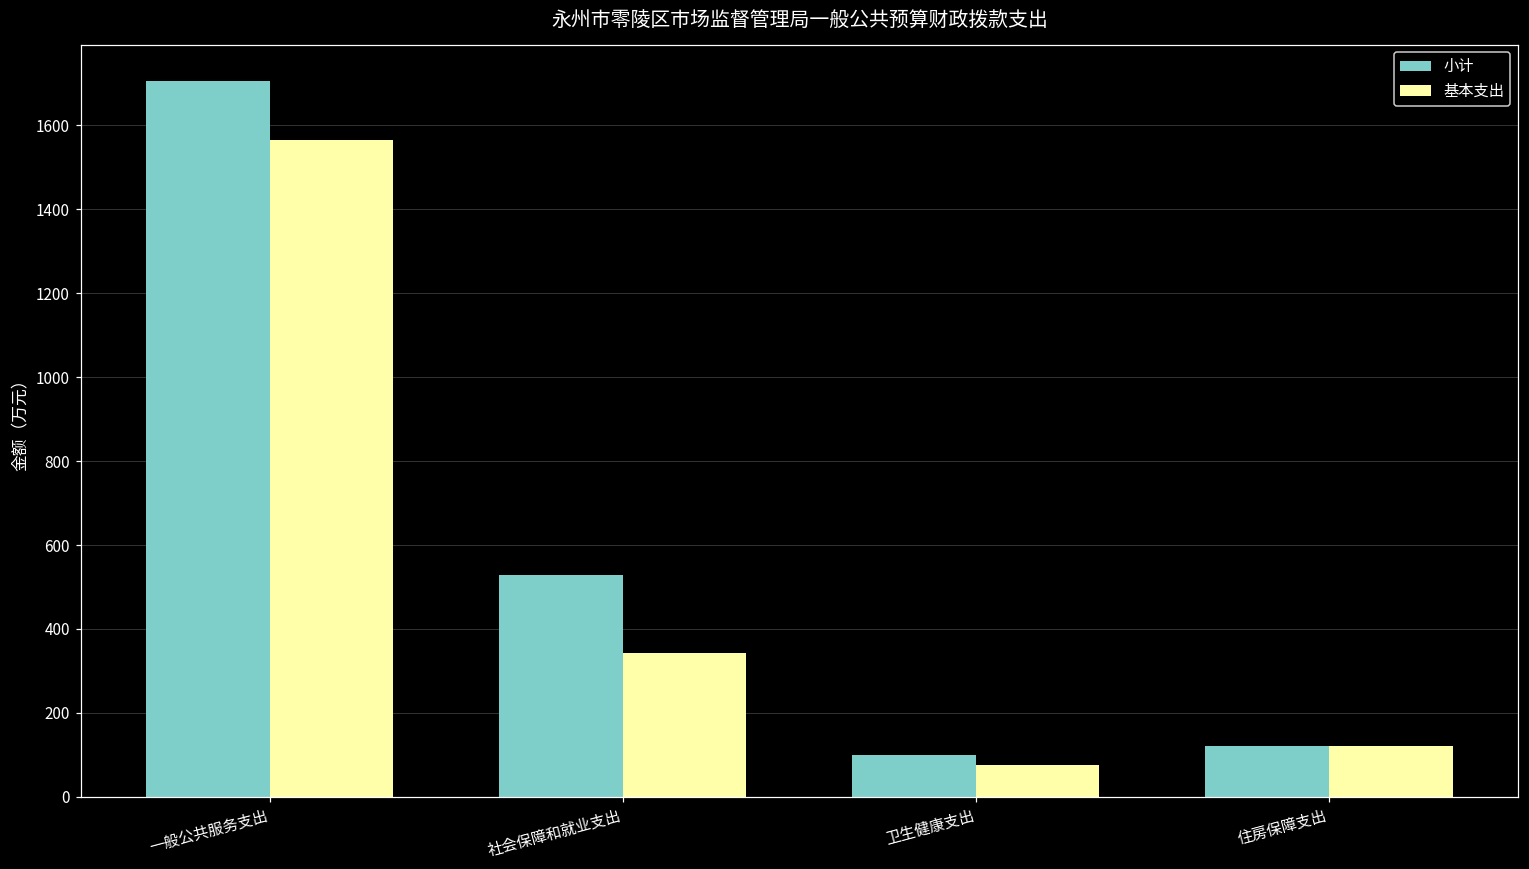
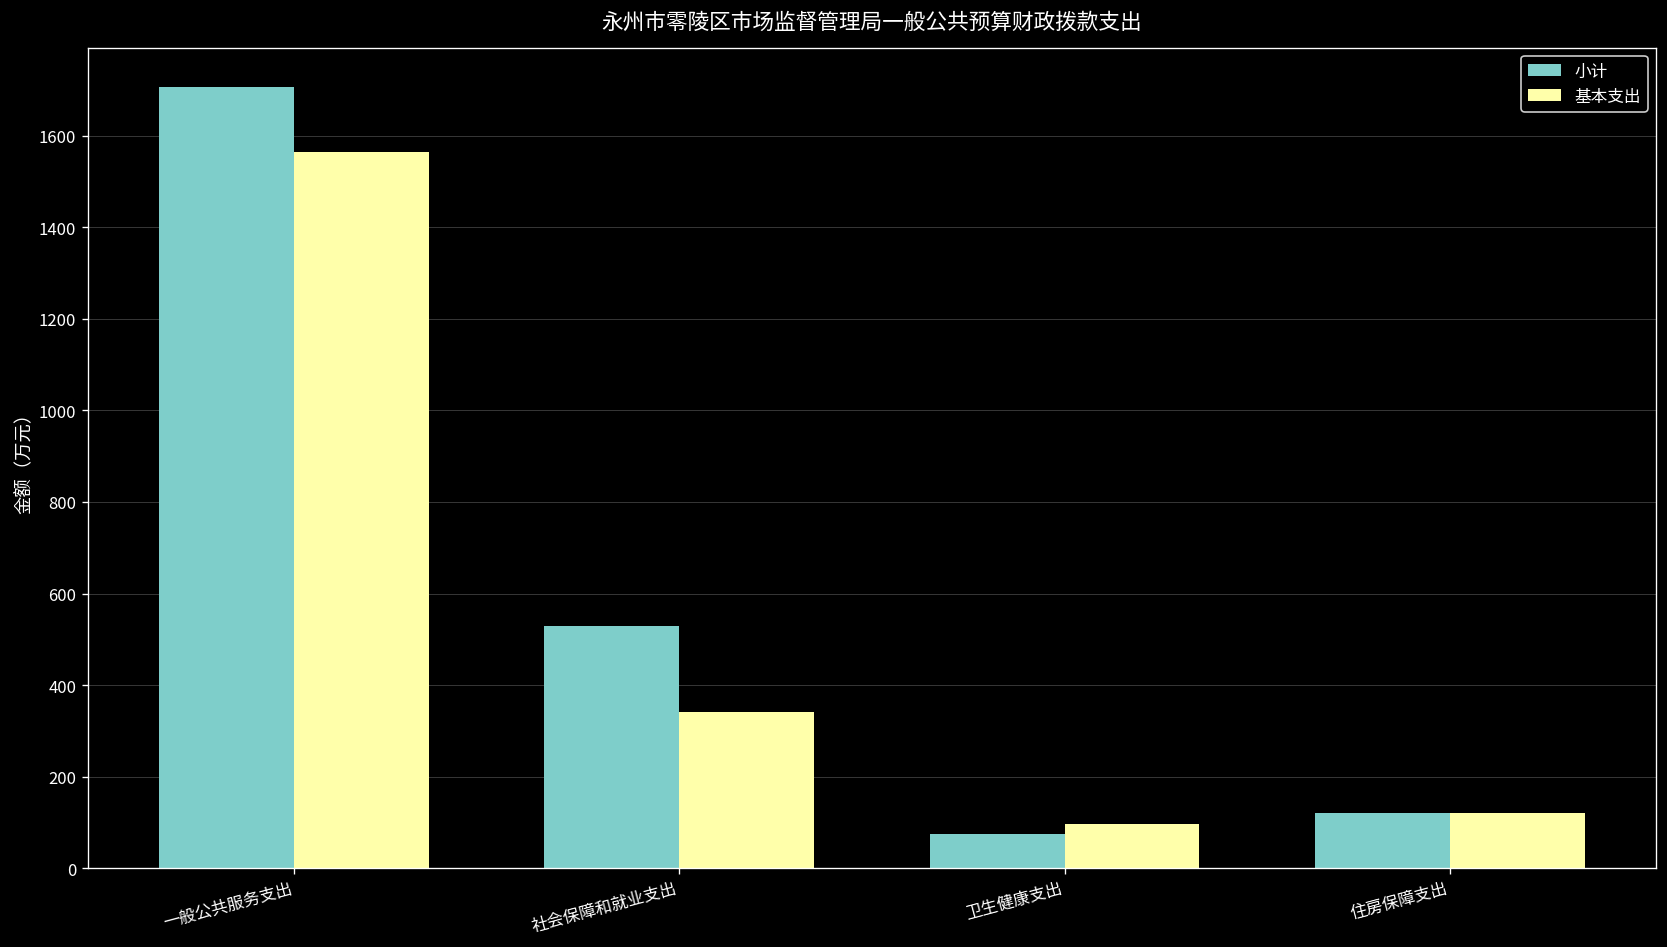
  {
    "小计": {
      "一般公共服务支出": 1710,
      "社会保障和就业支出": 530,
-     "卫生健康支出": 100,
+     "卫生健康支出": 70,
      "住房保障支出": 120
    },
    "基本支出": {
      "一般公共服务支出": 1560,
      "社会保障和就业支出": 340,
-     "卫生健康支出": 70,
+     "卫生健康支出": 100,
      "住房保障支出": 120
    }
  }
